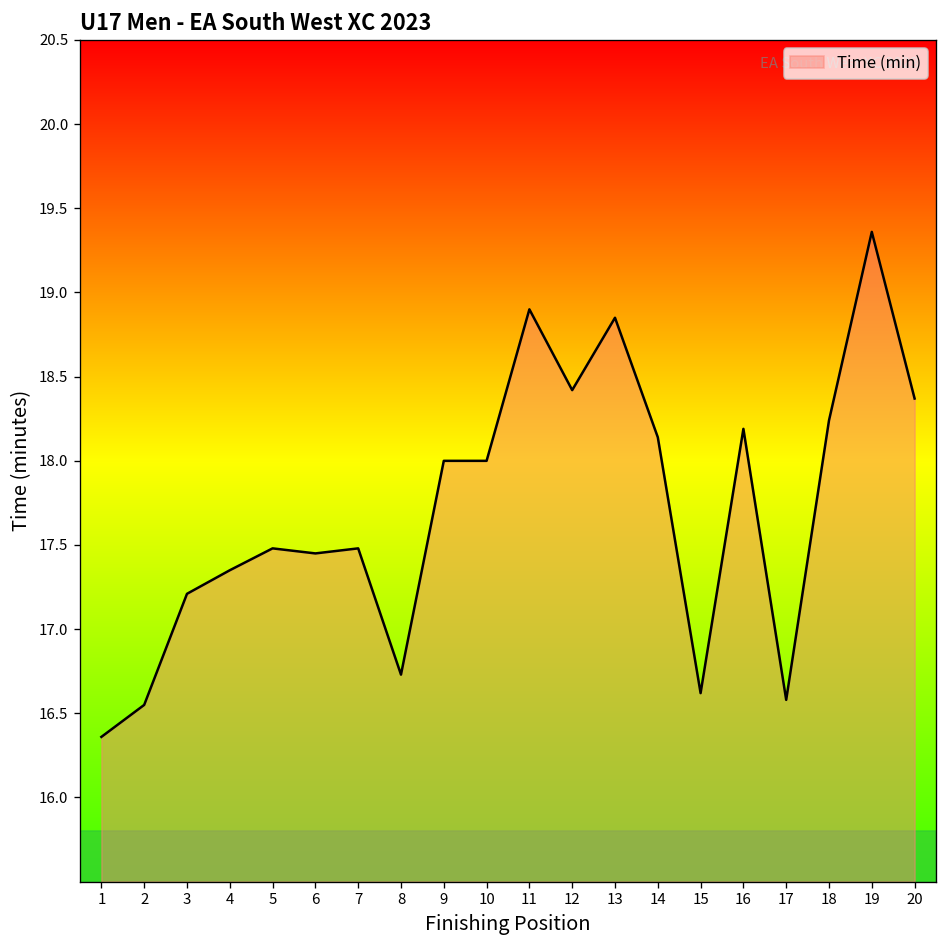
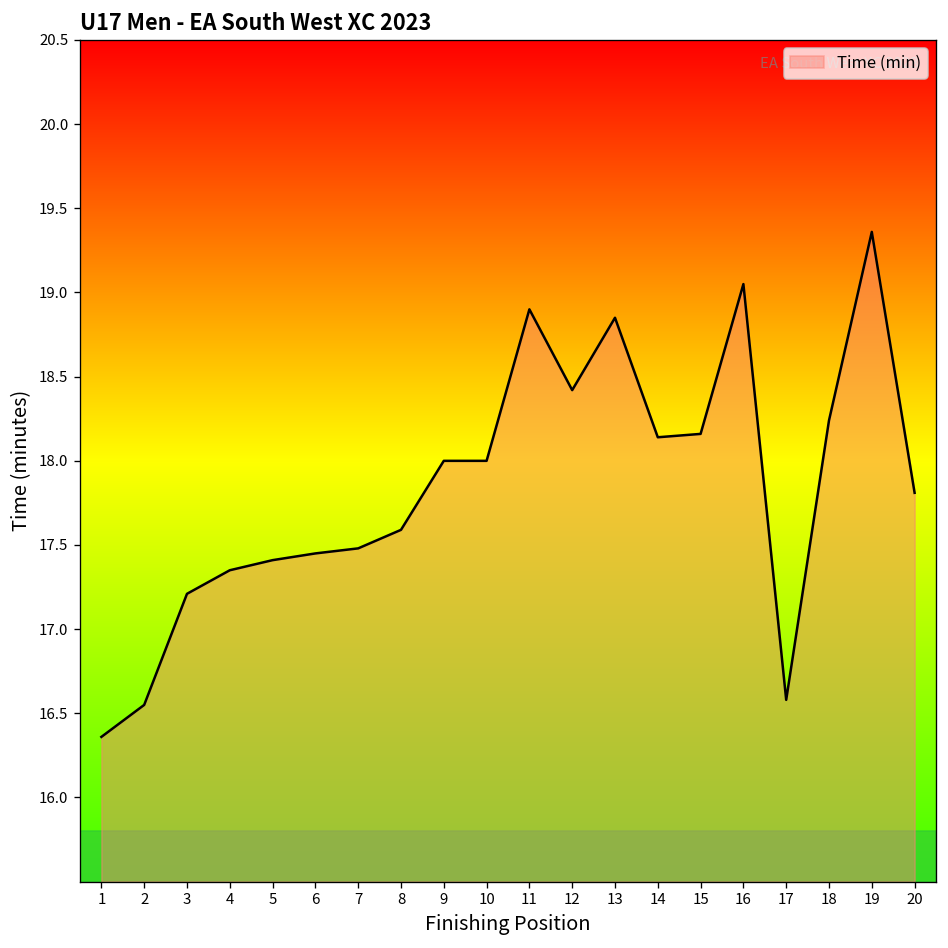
  {
    "1": 16.36,
    "2": 16.55,
    "3": 17.21,
    "4": 17.35,
-   "5": 17.48,
+   "5": 17.41,
    "6": 17.45,
    "7": 17.48,
-   "8": 16.73,
+   "8": 17.59,
    "9": 18.00,
    "10": 18.00,
    "11": 18.90,
    "12": 18.42,
    "13": 18.85,
    "14": 18.14,
-   "15": 16.62,
-   "16": 18.19,
+   "15": 18.16,
+   "16": 19.05,
    "17": 16.58,
    "18": 18.24,
    "19": 19.36,
-   "20": 18.37
+   "20": 17.81
  }
